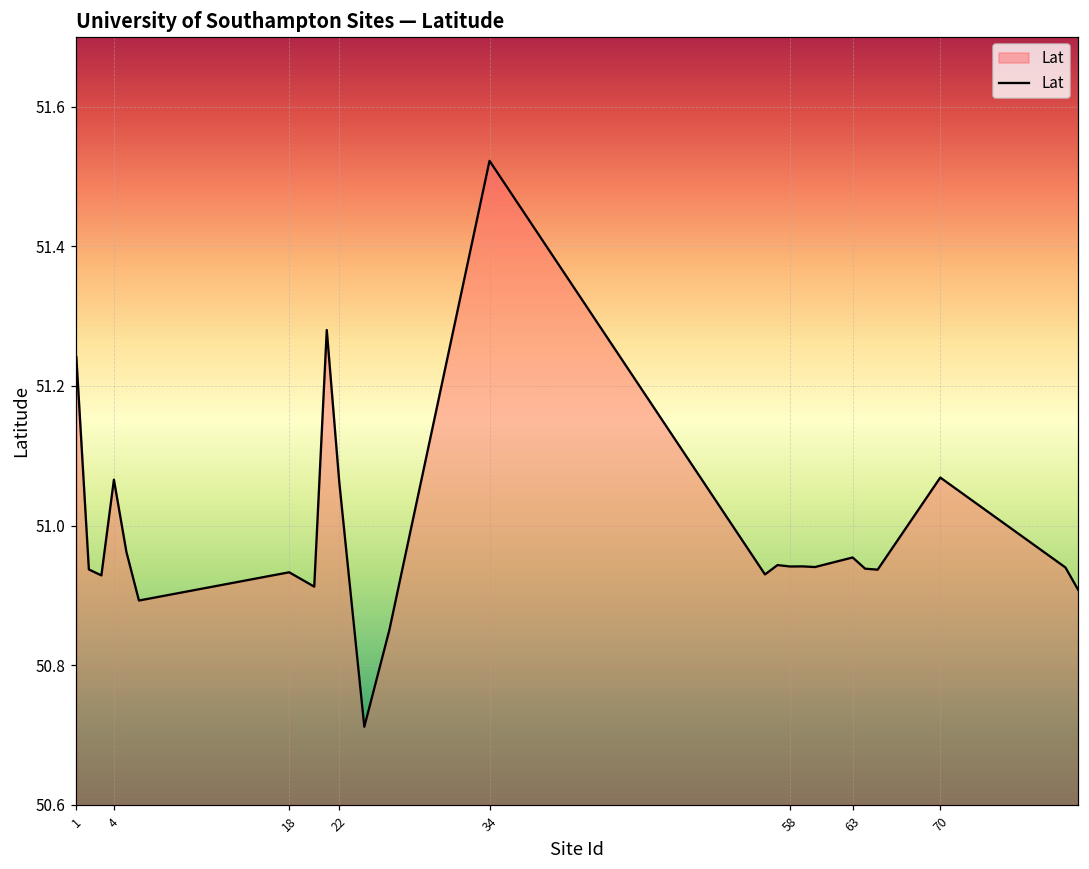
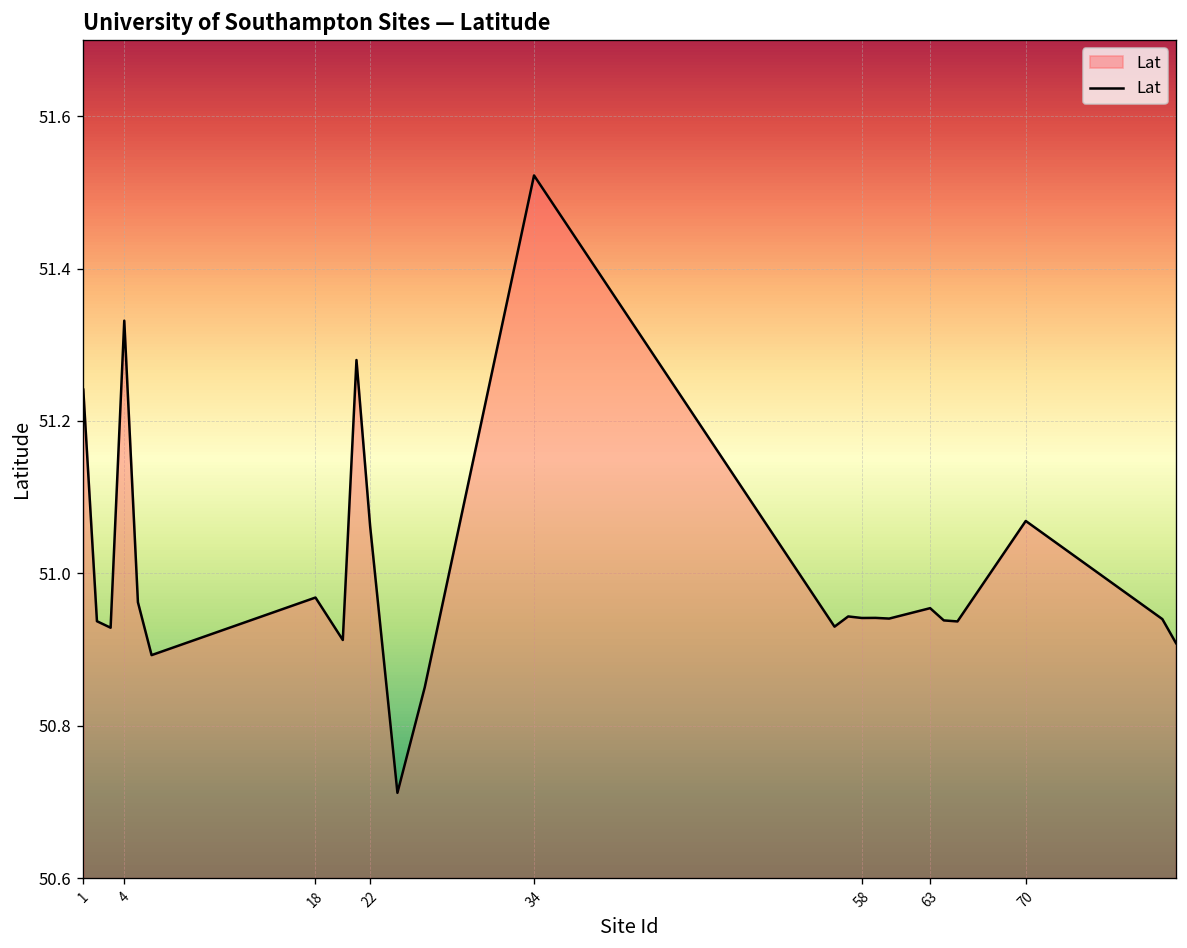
  {
    "1": 51.24,
-   "4": 51.07,
-   "18": 50.93,
+   "4": 51.33,
+   "18": 50.97,
    "22": 51.06,
    "34": 51.52,
    "58": 50.94,
    "63": 50.95,
    "70": 51.07
  }
